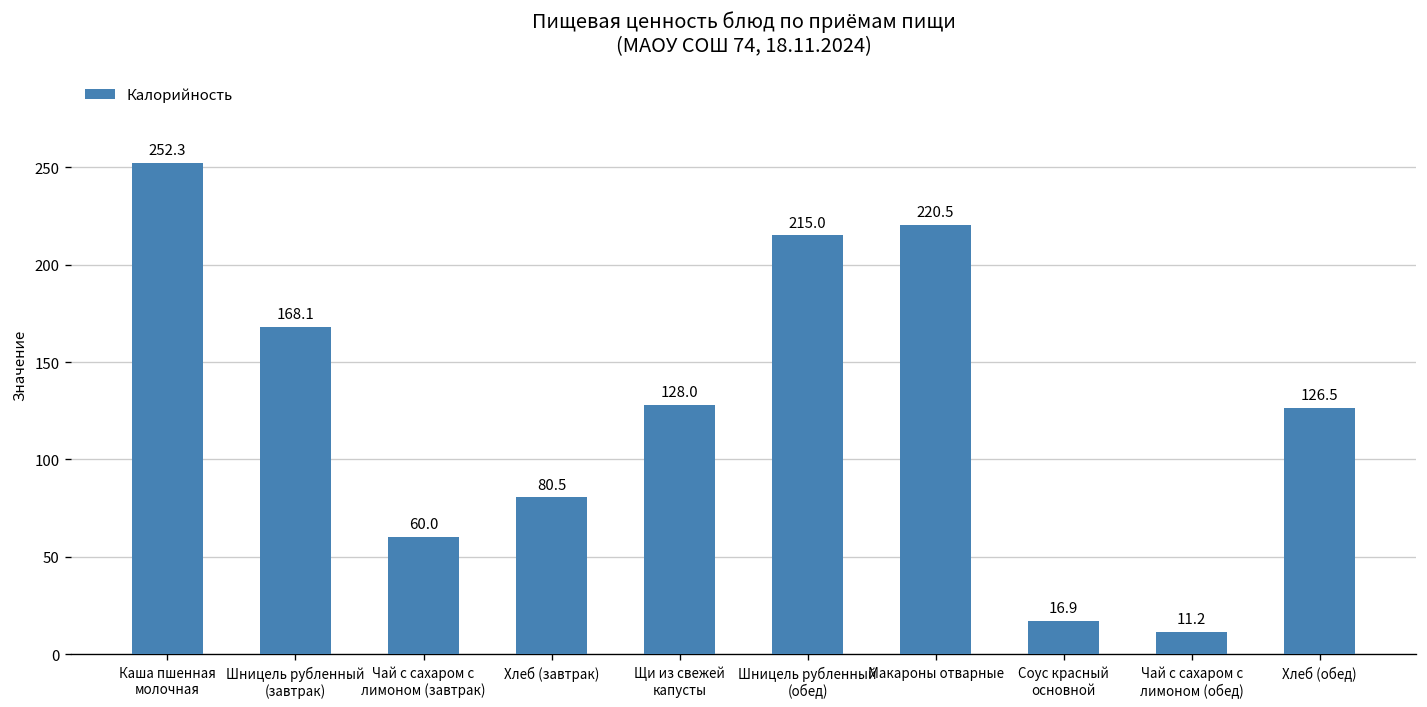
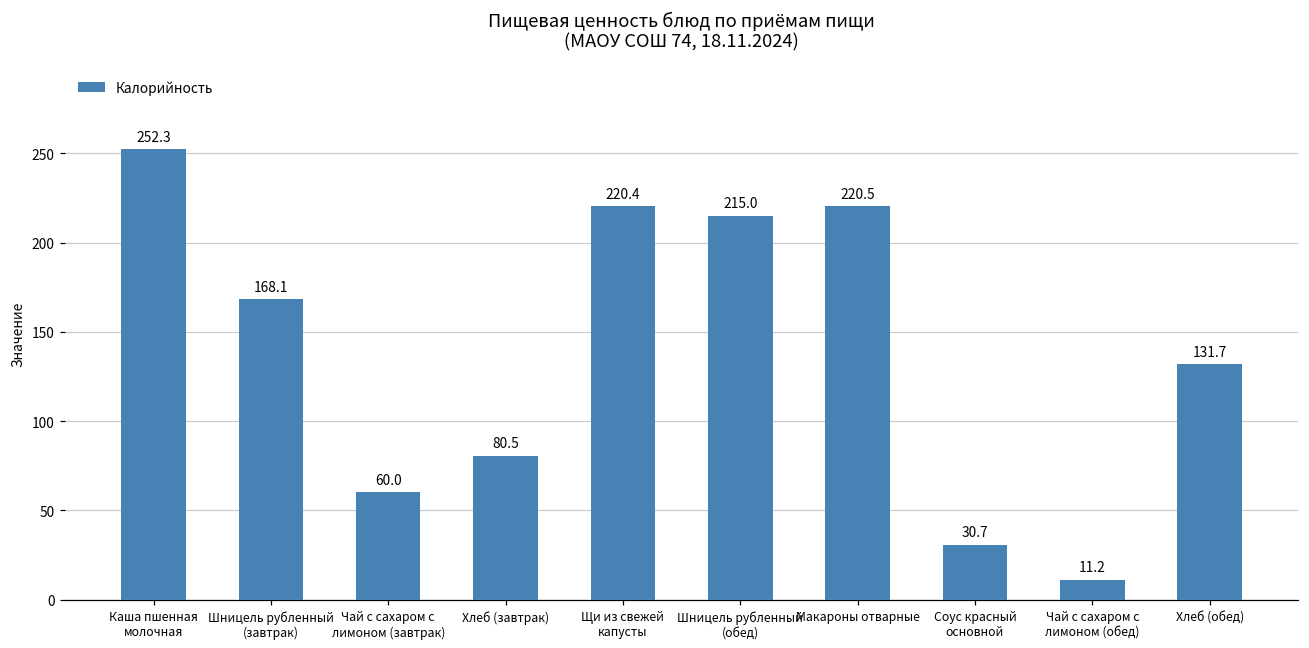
  {
    "Каша пшенная молочная": 252.3,
    "Шницель рубленный (завтрак)": 168.1,
    "Чай с сахаром с лимоном (завтрак)": 60.0,
    "Хлеб (завтрак)": 80.5,
-   "Щи из свежей капусты": 128.0,
+   "Щи из свежей капусты": 220.4,
    "Шницель рубленный (обед)": 215.0,
    "Макароны отварные": 220.5,
-   "Соус красный основной": 16.9,
+   "Соус красный основной": 30.7,
    "Чай с сахаром с лимоном (обед)": 11.2,
-   "Хлеб (обед)": 126.5
+   "Хлеб (обед)": 131.7
  }
